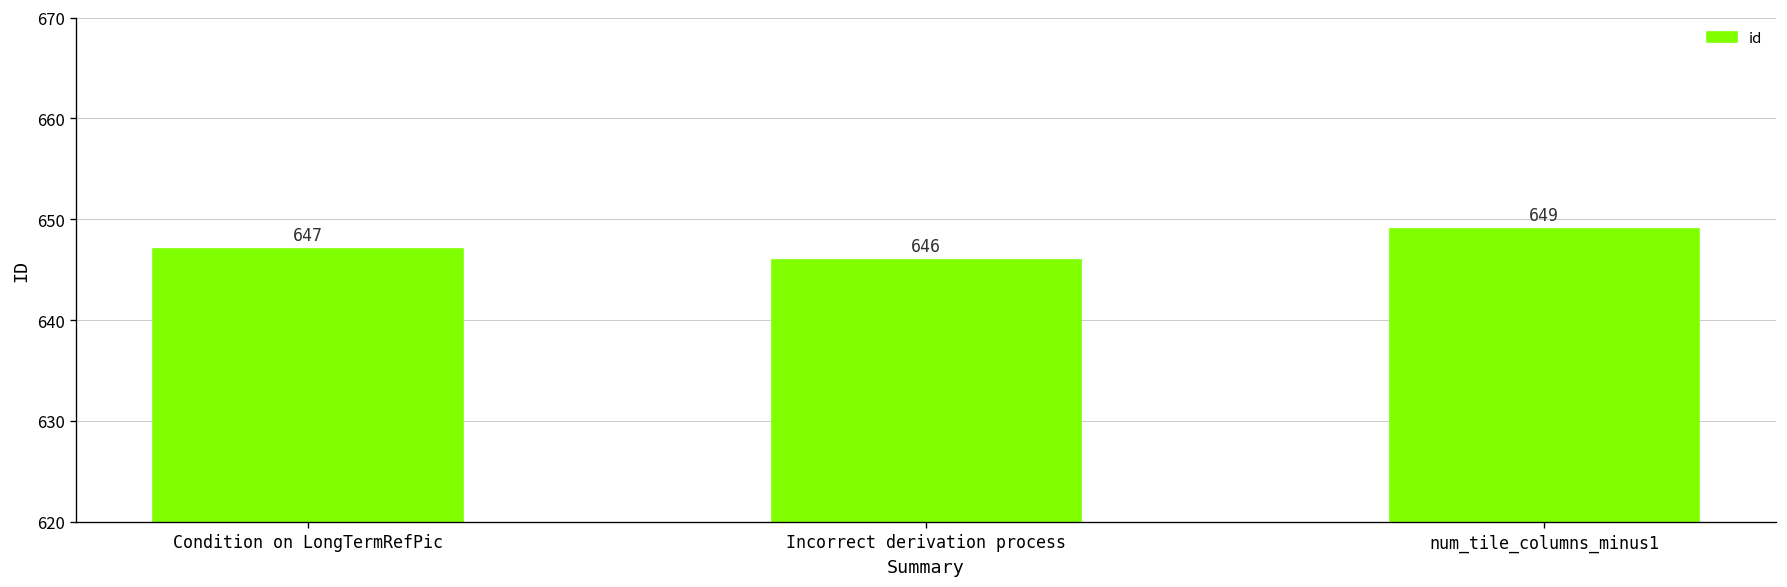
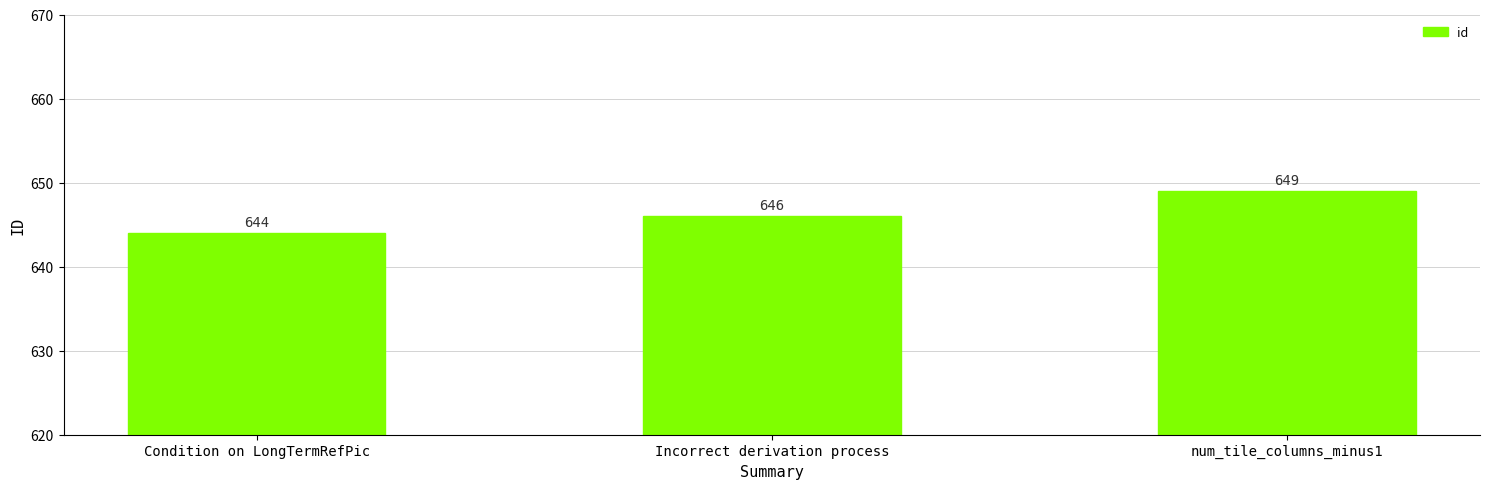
  {
-   "Condition on LongTermRefPic": 647,
+   "Condition on LongTermRefPic": 644,
    "Incorrect derivation process": 646,
    "num_tile_columns_minus1": 649
  }
